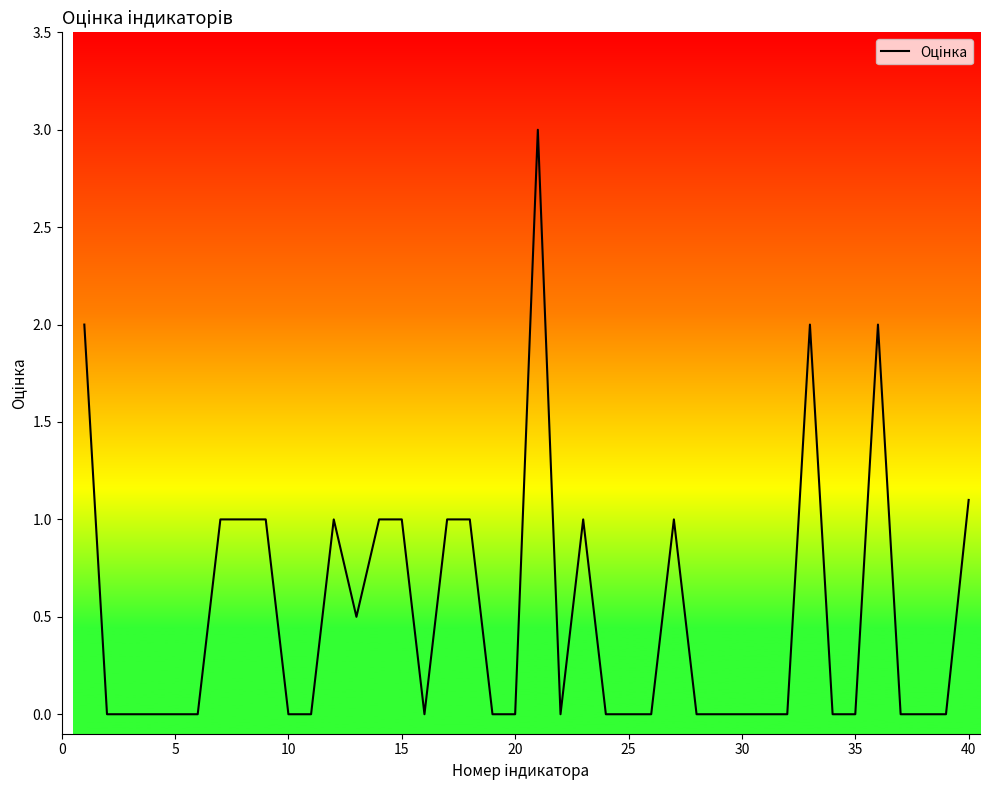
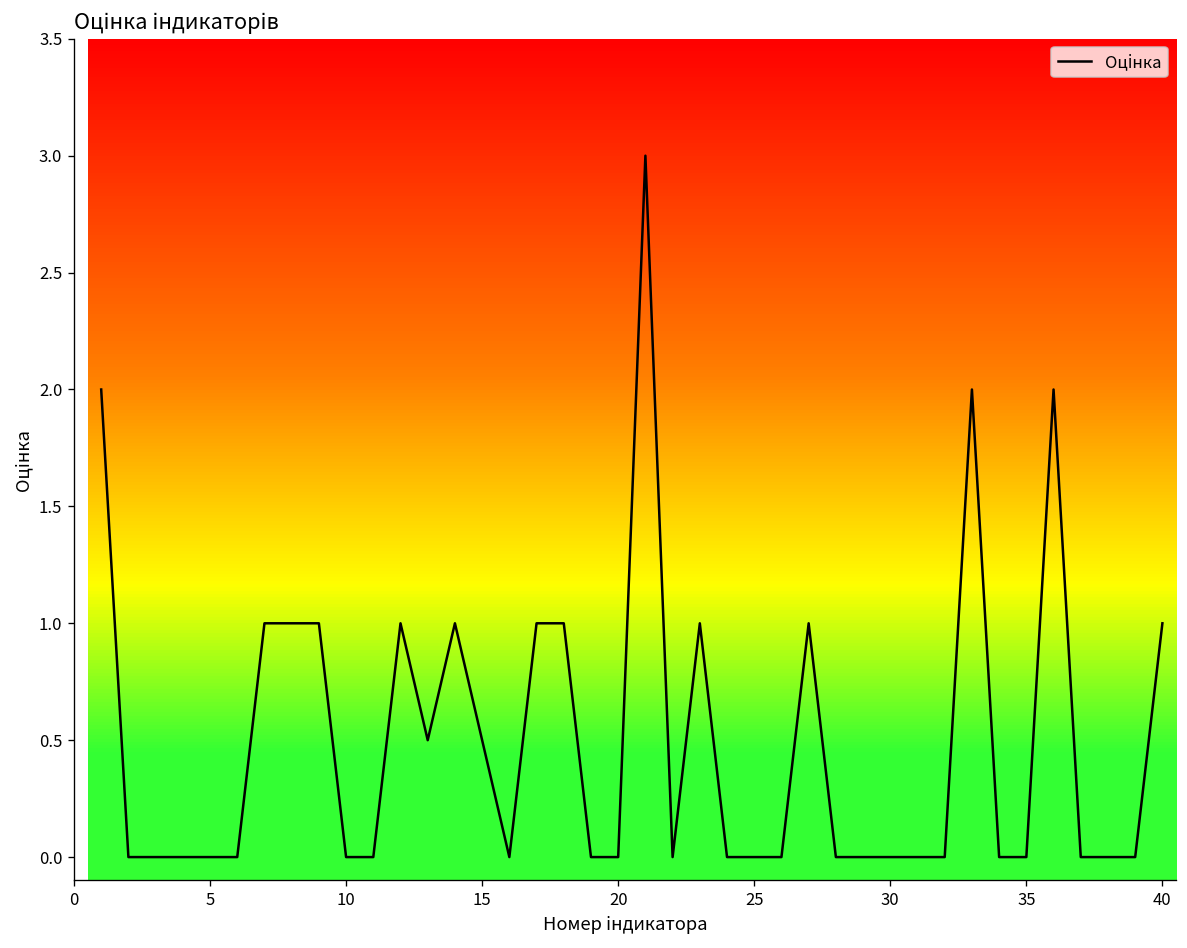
  {
    "5": 0.0,
    "10": 0.0,
-   "15": 1.0,
+   "15": 0.5,
    "20": 0.0,
    "25": 0.0,
    "30": 0.0,
    "35": 0.0,
-   "40": 1.1
+   "40": 1.0
  }
